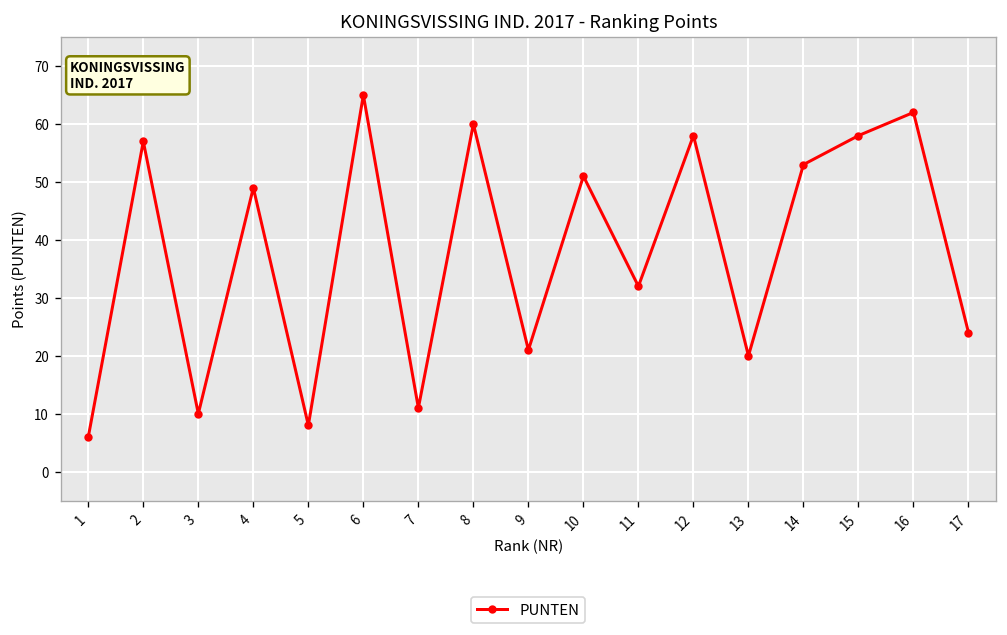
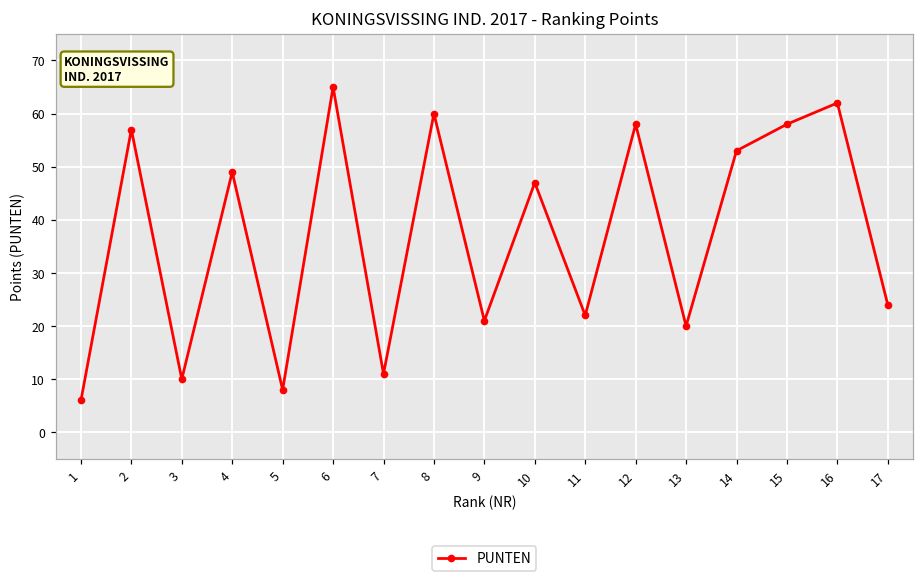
  {
    "1": 6,
    "2": 57,
    "3": 10,
    "4": 49,
    "5": 8,
    "6": 65,
    "7": 11,
    "8": 60,
    "9": 21,
-   "10": 51,
-   "11": 32,
+   "10": 47,
+   "11": 22,
    "12": 58,
    "13": 20,
    "14": 53,
    "15": 58,
    "16": 62,
    "17": 24
  }
